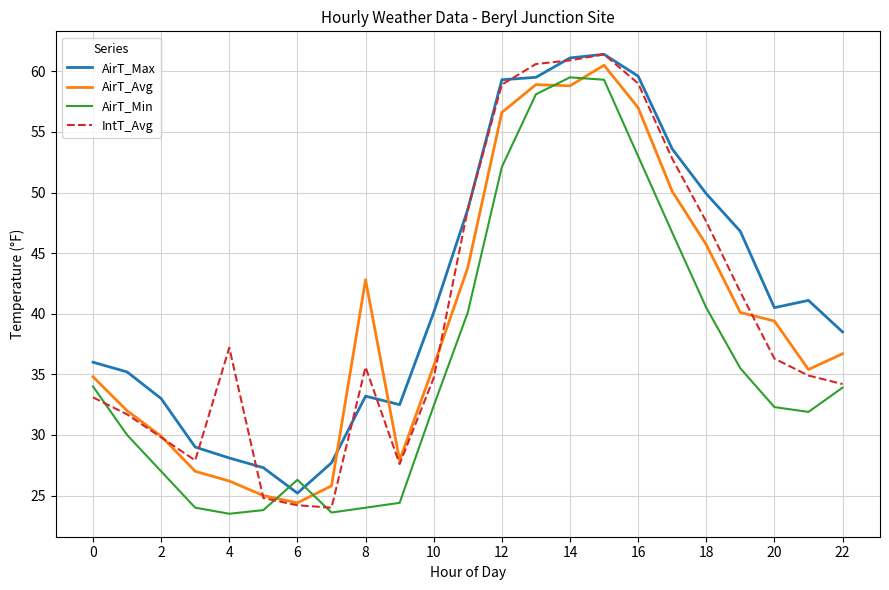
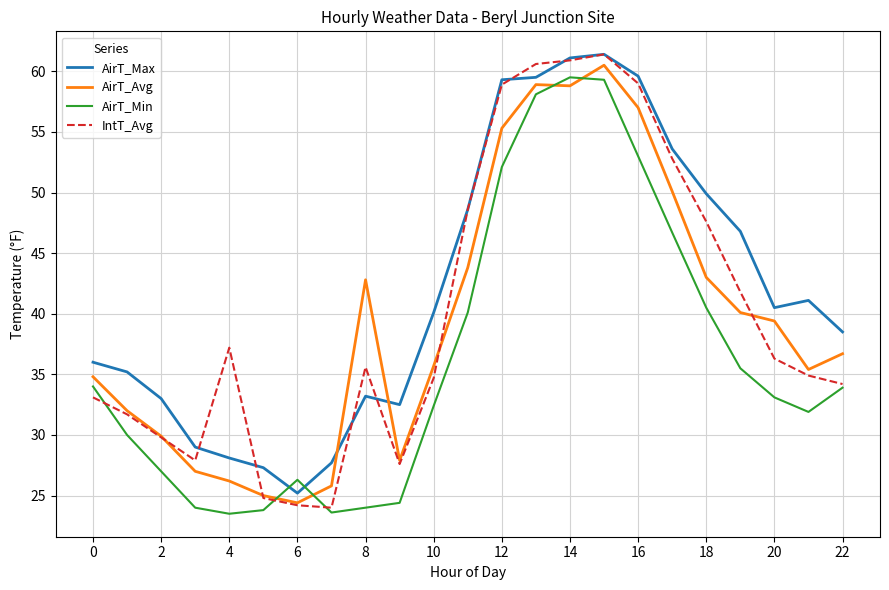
  {
    "AirT_Max": {
      "0": 36.0,
      "2": 33.0,
      "4": 28.1,
      "6": 25.2,
      "8": 33.2,
      "10": 40.1,
      "12": 59.3,
      "16": 59.6,
      "18": 49.9,
      "20": 40.5,
      "22": 38.5
    },
    "AirT_Avg": {
      "0": 34.8,
      "4": 26.2,
      "8": 42.8,
      "10": 35.7,
-     "12": 56.6,
+     "12": 55.3,
      "14": 58.8,
      "16": 57.0,
-     "18": 45.7,
+     "18": 43.0,
      "20": 39.4,
      "22": 36.7
    },
    "AirT_Min": {
      "0": 34.0,
      "2": 27.0,
      "4": 23.5,
      "6": 26.3,
      "8": 24.0,
      "10": 32.4,
      "12": 52.1,
      "14": 59.5,
      "16": 53.0,
      "18": 40.5,
-     "20": 32.3,
+     "20": 33.1,
      "22": 33.9
    },
    "IntT_Avg": {
      "0": 33.1,
      "4": 37.2,
      "8": 35.6,
      "10": 34.7,
      "12": 58.9,
      "16": 59.0,
      "18": 47.6,
      "20": 36.3,
      "22": 34.2
    }
  }
